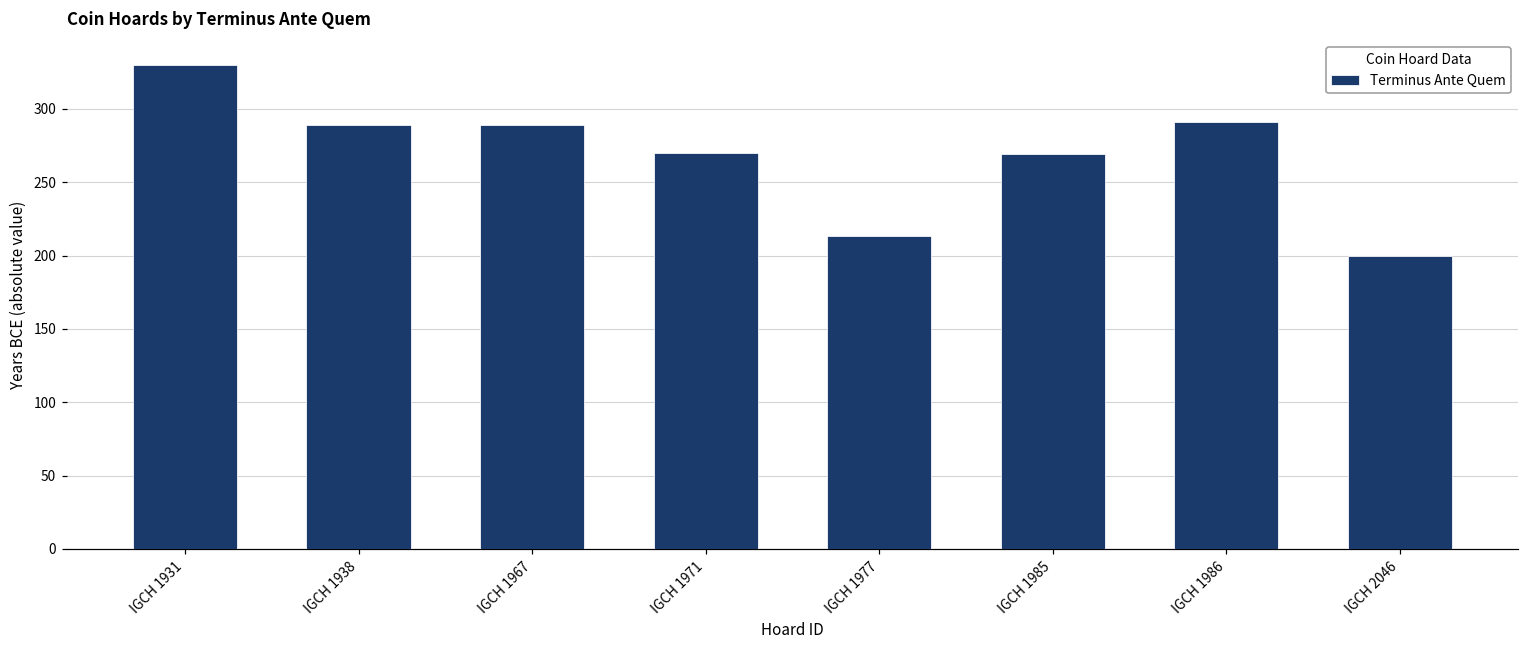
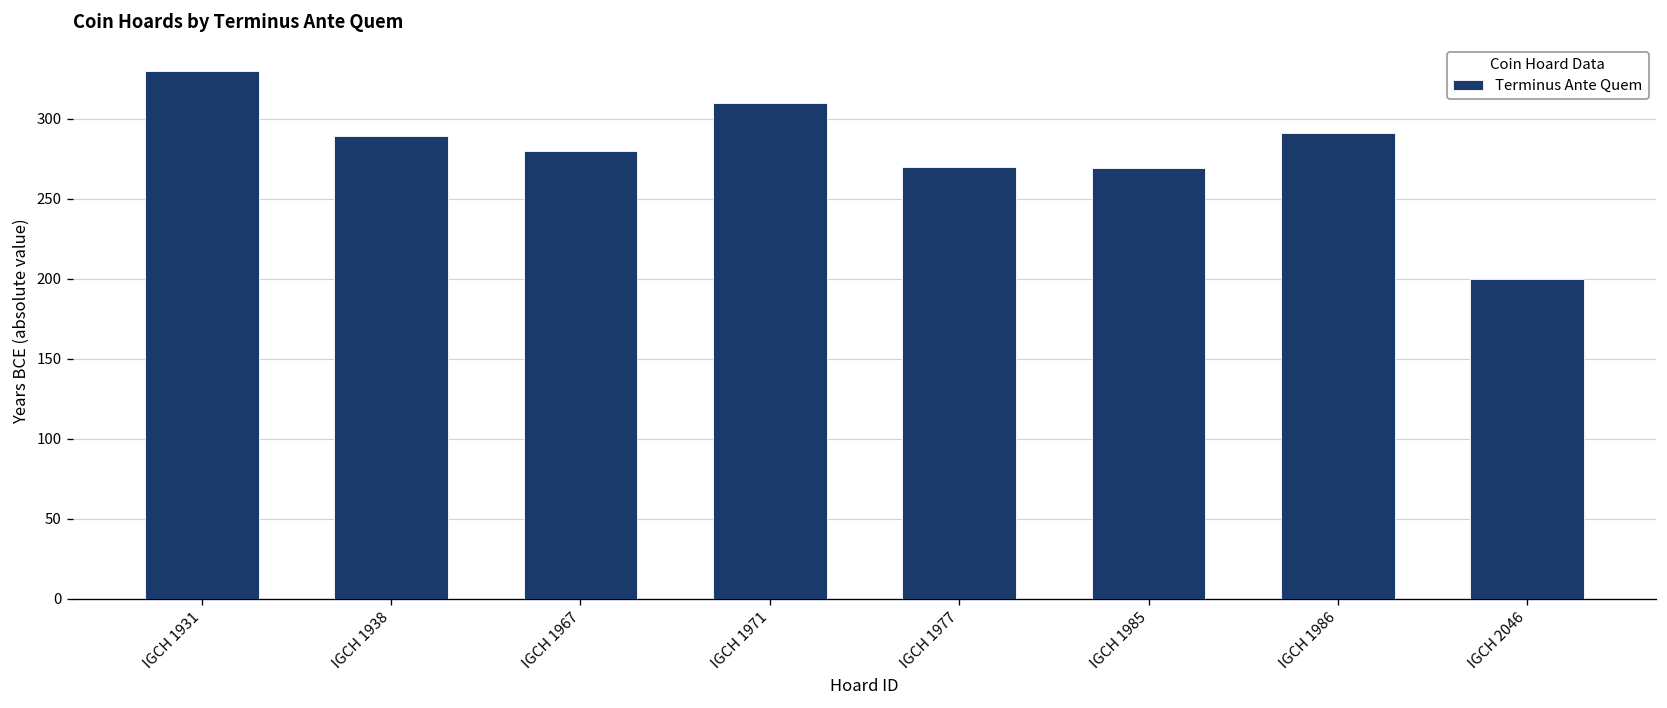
  {
    "IGCH 1931": 330,
    "IGCH 1938": 289,
-   "IGCH 1967": 289,
-   "IGCH 1971": 270,
-   "IGCH 1977": 213,
+   "IGCH 1967": 280,
+   "IGCH 1971": 310,
+   "IGCH 1977": 270,
    "IGCH 1985": 269,
    "IGCH 1986": 291,
    "IGCH 2046": 200
  }
